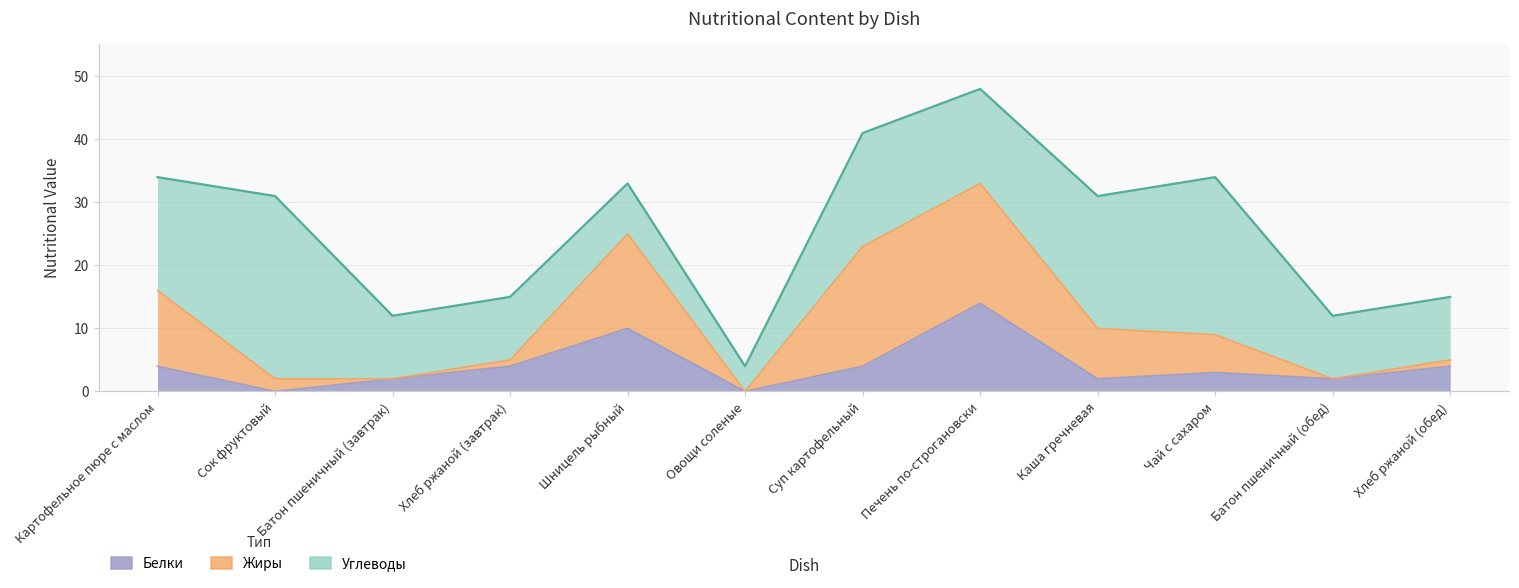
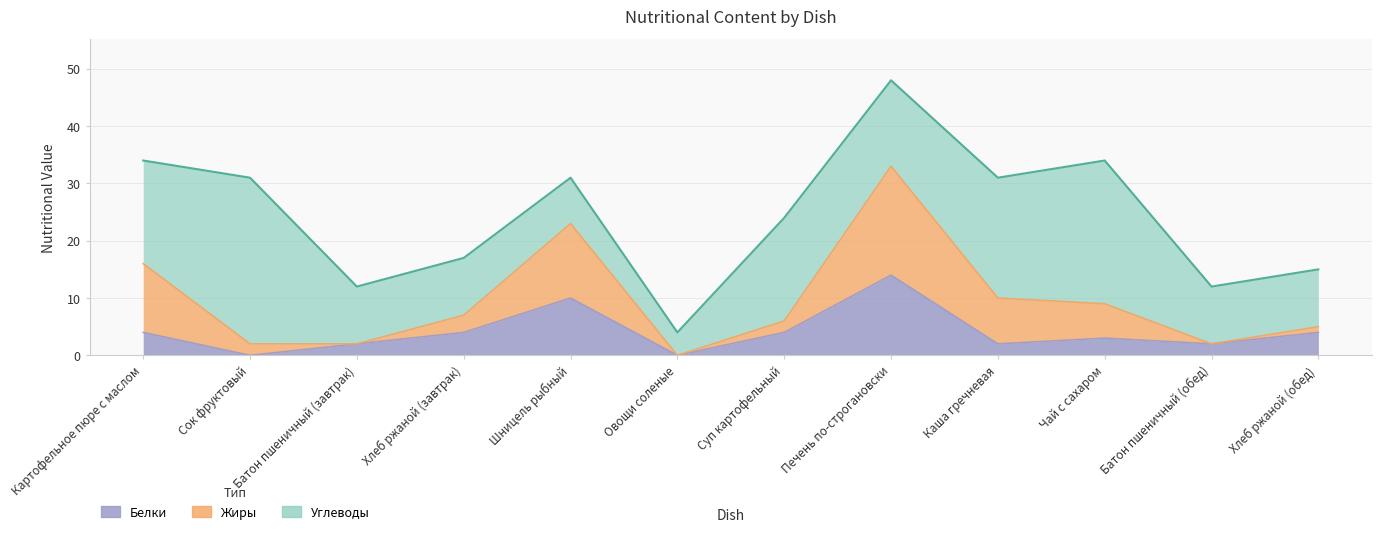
  {
    "Жиры": {
      "Картофельное пюре с маслом": 12,
      "Сок фруктовый": 2,
-     "Хлеб ржаной (завтрак)": 1,
-     "Шницель рыбный": 15,
-     "Суп картофельный": 19,
+     "Хлеб ржаной (завтрак)": 3,
+     "Шницель рыбный": 13,
+     "Суп картофельный": 2,
      "Печень по-строгановски": 19,
      "Каша гречневая": 8,
      "Чай с сахаром": 6,
      "Хлеб ржаной (обед)": 1
    }
  }
